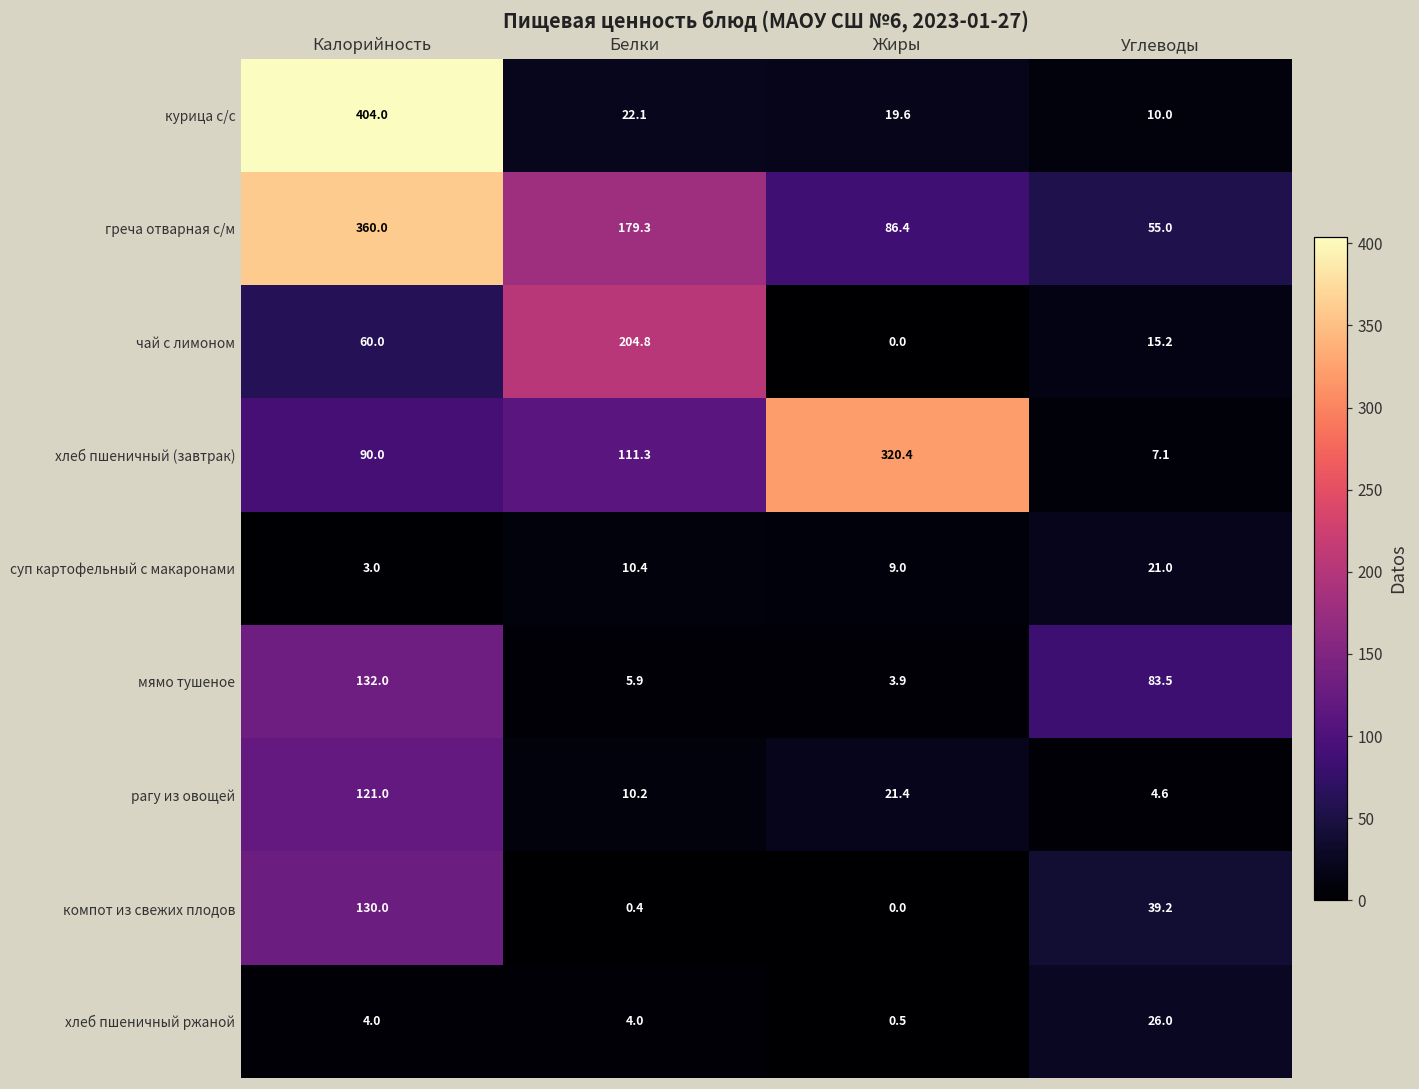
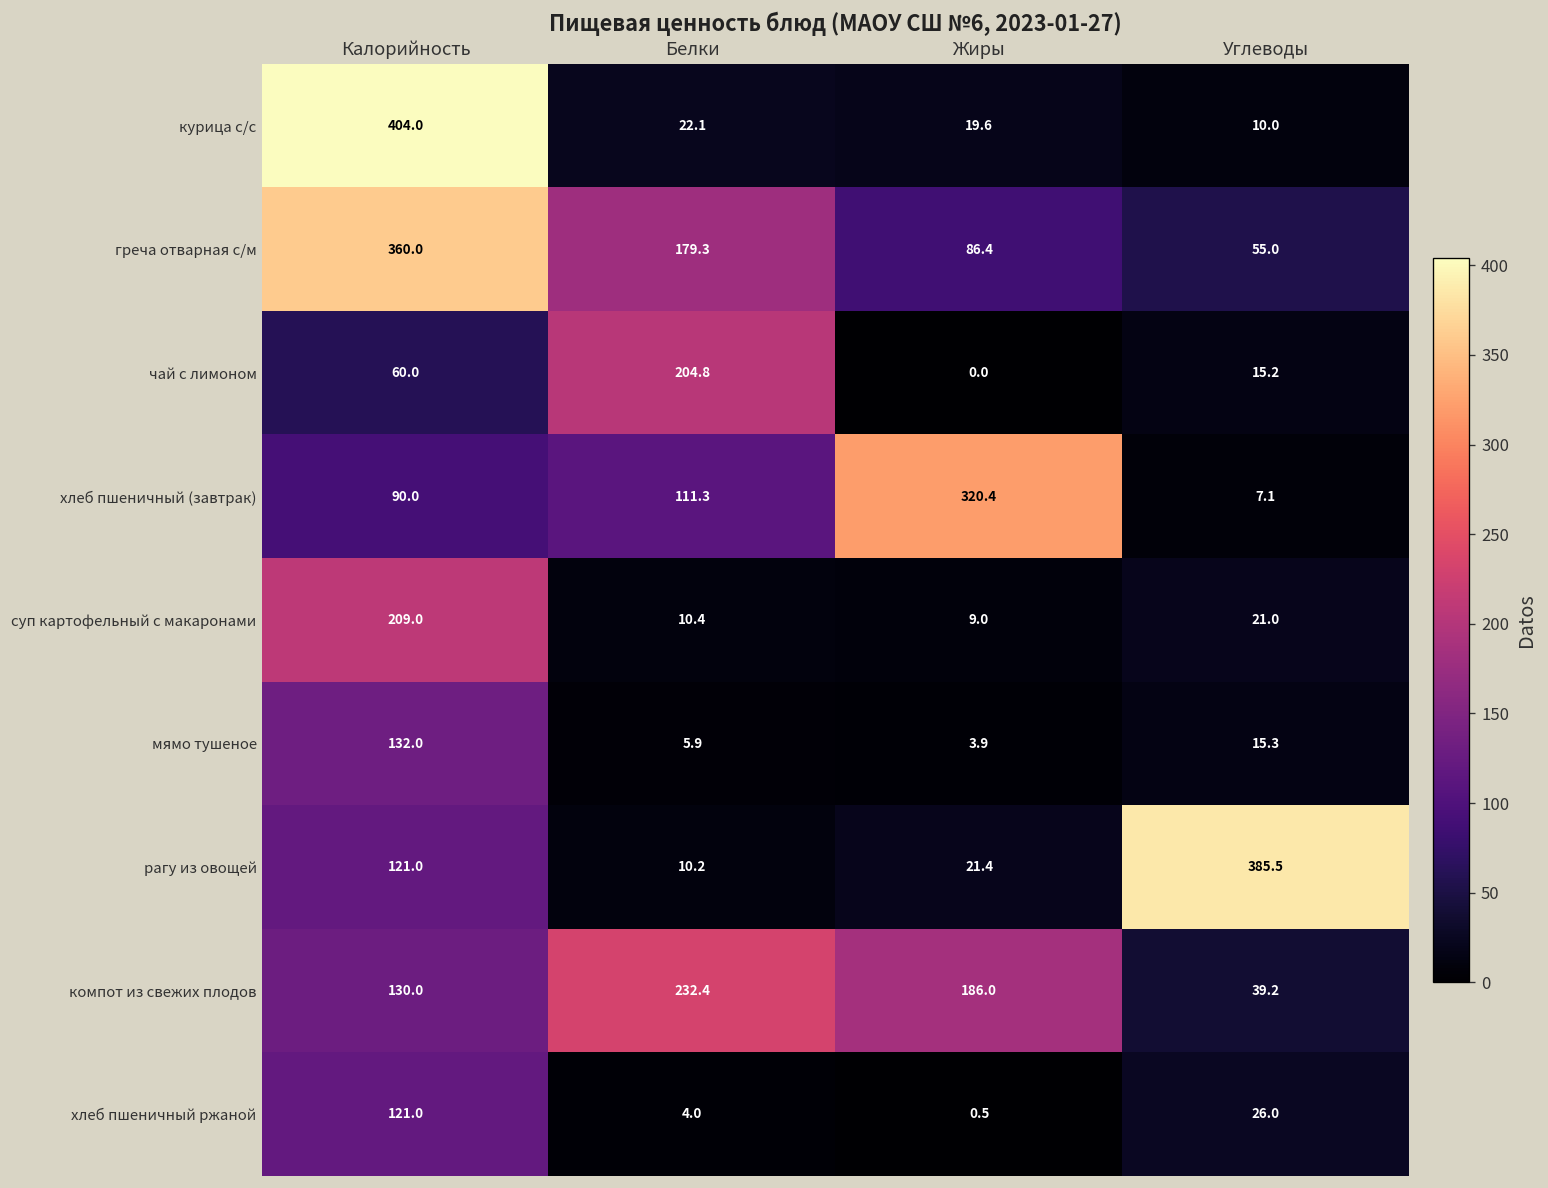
  {
    "курица с/с": {
      "Калорийность": 404.0,
      "Белки": 22.1,
      "Жиры": 19.6,
      "Углеводы": 10.0
    },
    "греча отварная с/м": {
      "Калорийность": 360.0,
      "Белки": 179.3,
      "Жиры": 86.4,
      "Углеводы": 55.0
    },
    "чай с лимоном": {
      "Калорийность": 60.0,
      "Белки": 204.8,
      "Жиры": 0.0,
      "Углеводы": 15.2
    },
    "хлеб пшеничный (завтрак)": {
      "Калорийность": 90.0,
      "Белки": 111.3,
      "Жиры": 320.4,
      "Углеводы": 7.1
    },
    "суп картофельный с макаронами": {
-     "Калорийность": 3.0,
+     "Калорийность": 209.0,
      "Белки": 10.4,
      "Жиры": 9.0,
      "Углеводы": 21.0
    },
    "мямо тушеное": {
      "Калорийность": 132.0,
      "Белки": 5.9,
      "Жиры": 3.9,
-     "Углеводы": 83.5
+     "Углеводы": 15.3
    },
    "рагу из овощей": {
      "Калорийность": 121.0,
      "Белки": 10.2,
      "Жиры": 21.4,
-     "Углеводы": 4.6
+     "Углеводы": 385.5
    },
    "компот из свежих плодов": {
      "Калорийность": 130.0,
-     "Белки": 0.4,
-     "Жиры": 0.0,
+     "Белки": 232.4,
+     "Жиры": 186.0,
      "Углеводы": 39.2
    },
    "хлеб пшеничный ржаной": {
-     "Калорийность": 4.0,
+     "Калорийность": 121.0,
      "Белки": 4.0,
      "Жиры": 0.5,
      "Углеводы": 26.0
    }
  }
